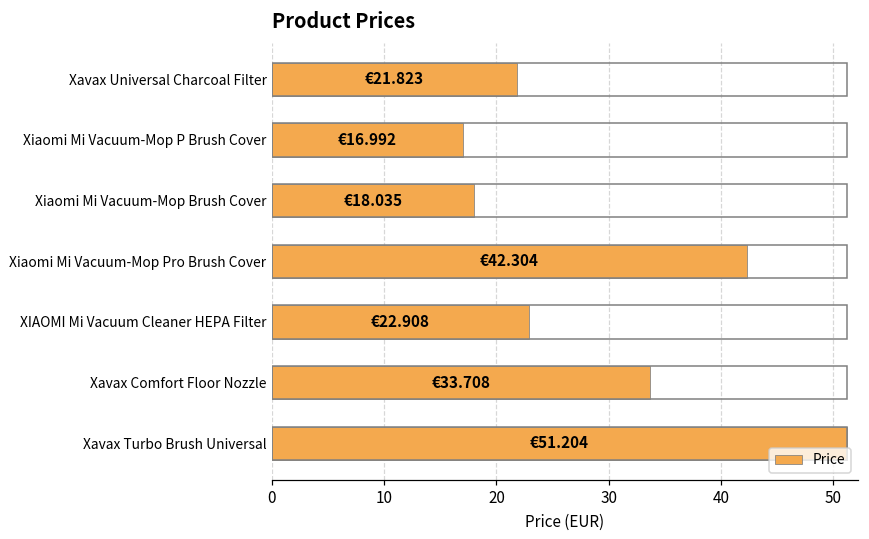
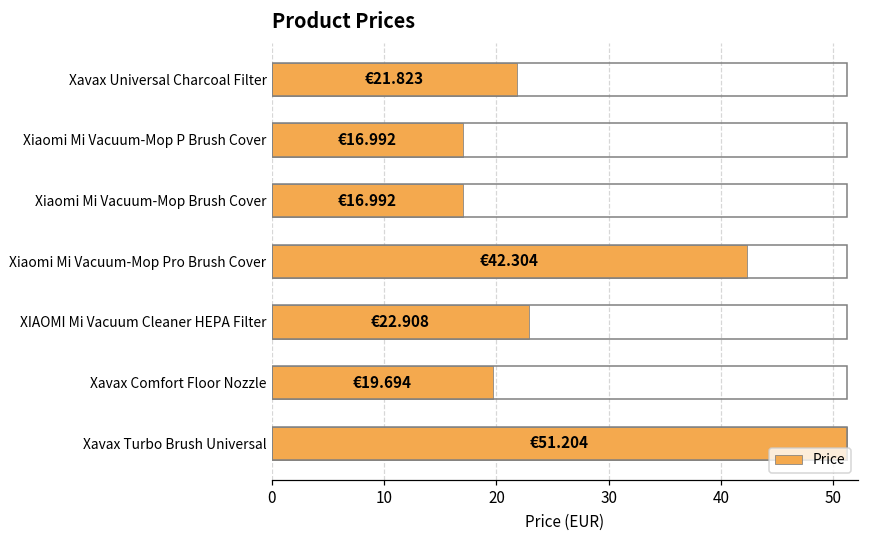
  {
    "Xavax Universal Charcoal Filter": "€21.823",
    "Xiaomi Mi Vacuum-Mop P Brush Cover": "€16.992",
-   "Xiaomi Mi Vacuum-Mop Brush Cover": "€18.035",
+   "Xiaomi Mi Vacuum-Mop Brush Cover": "€16.992",
    "Xiaomi Mi Vacuum-Mop Pro Brush Cover": "€42.304",
    "XIAOMI Mi Vacuum Cleaner HEPA Filter": "€22.908",
-   "Xavax Comfort Floor Nozzle": "€33.708",
+   "Xavax Comfort Floor Nozzle": "€19.694",
    "Xavax Turbo Brush Universal": "€51.204"
  }
